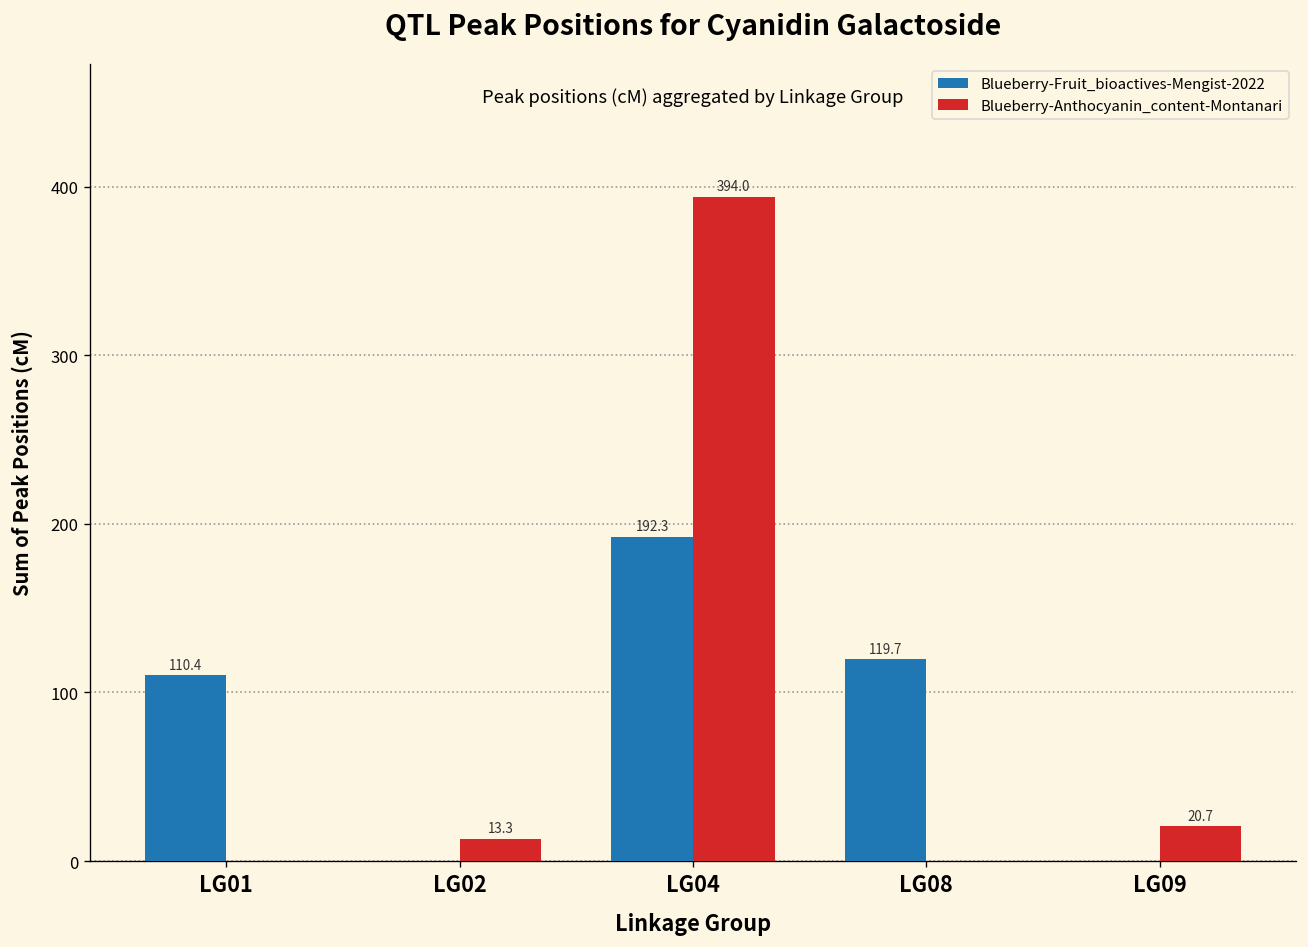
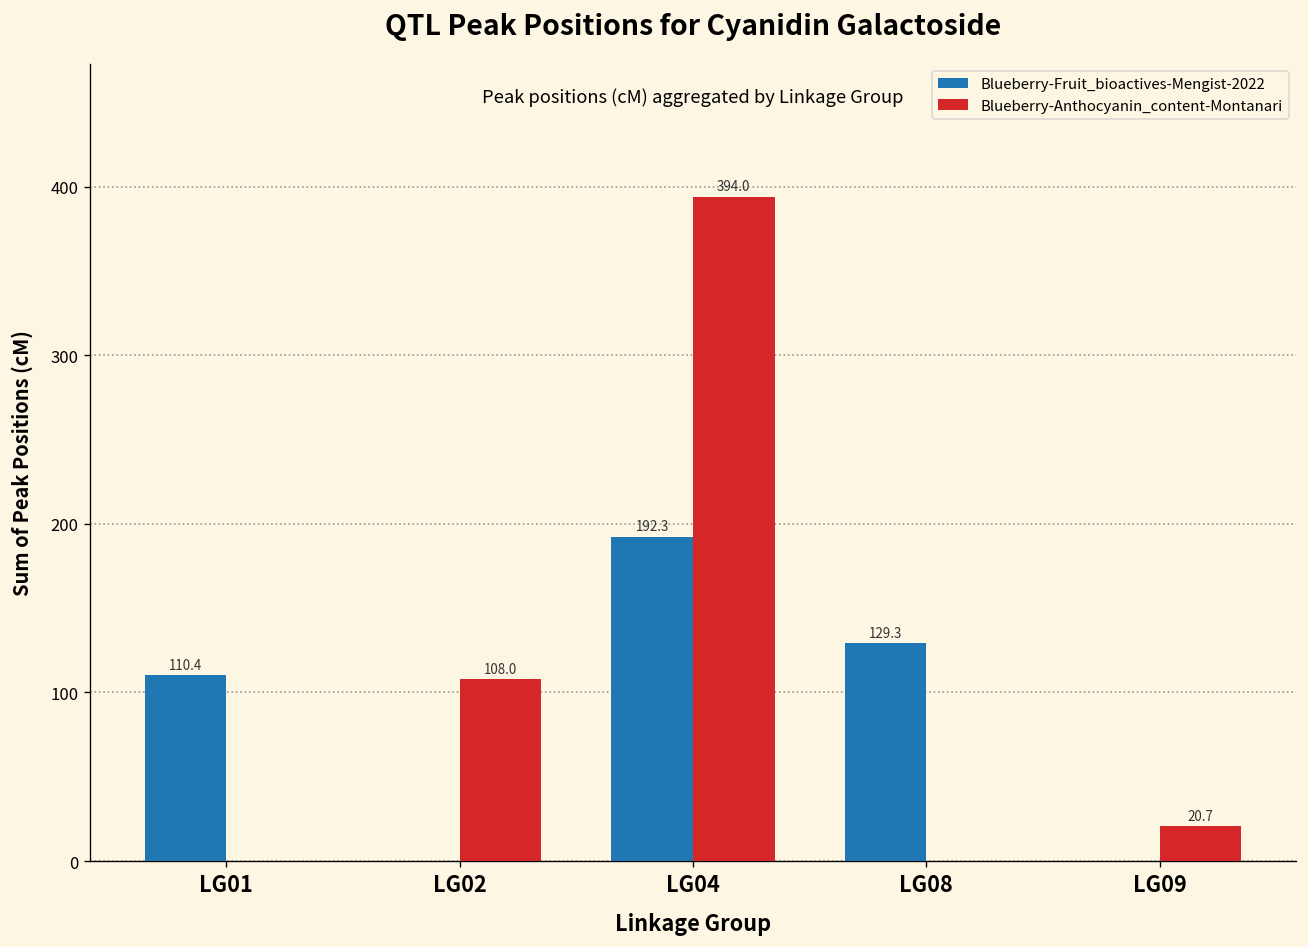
  {
    "Blueberry-Fruit_bioactives-Mengist-2022": {
      "LG01": 110.4,
      "LG04": 192.3,
-     "LG08": 119.7
+     "LG08": 129.3
    },
    "Blueberry-Anthocyanin_content-Montanari": {
-     "LG02": 13.3,
+     "LG02": 108.0,
      "LG04": 394.0,
      "LG09": 20.7
    }
  }
